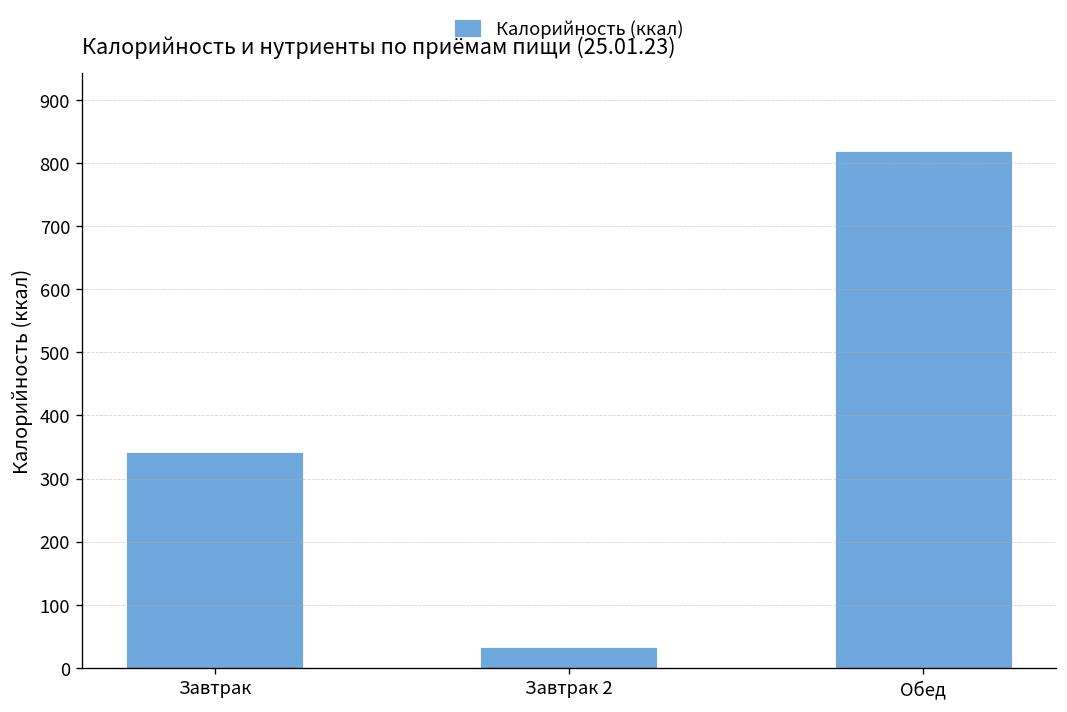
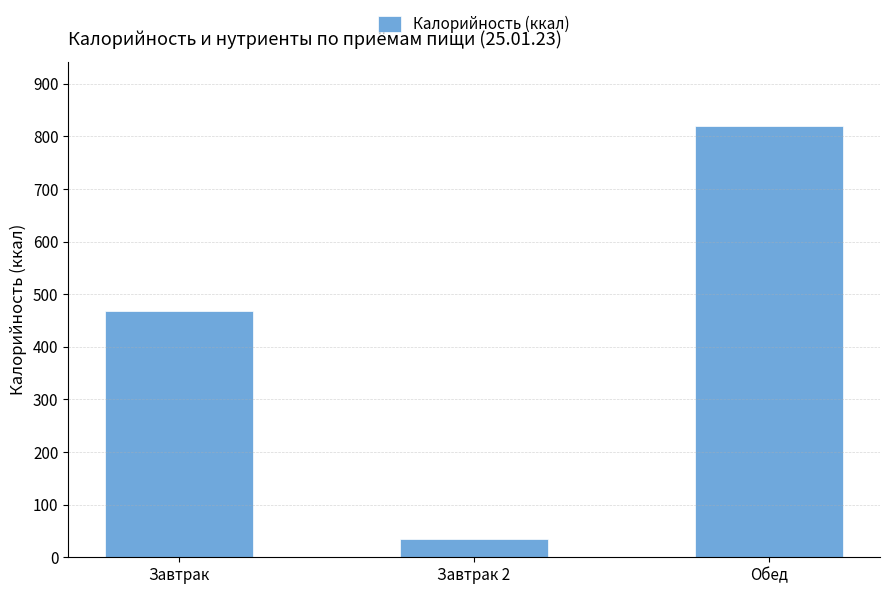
  {
-   "Завтрак": 340,
+   "Завтрак": 470,
    "Завтрак 2": 30,
    "Обед": 820
  }
